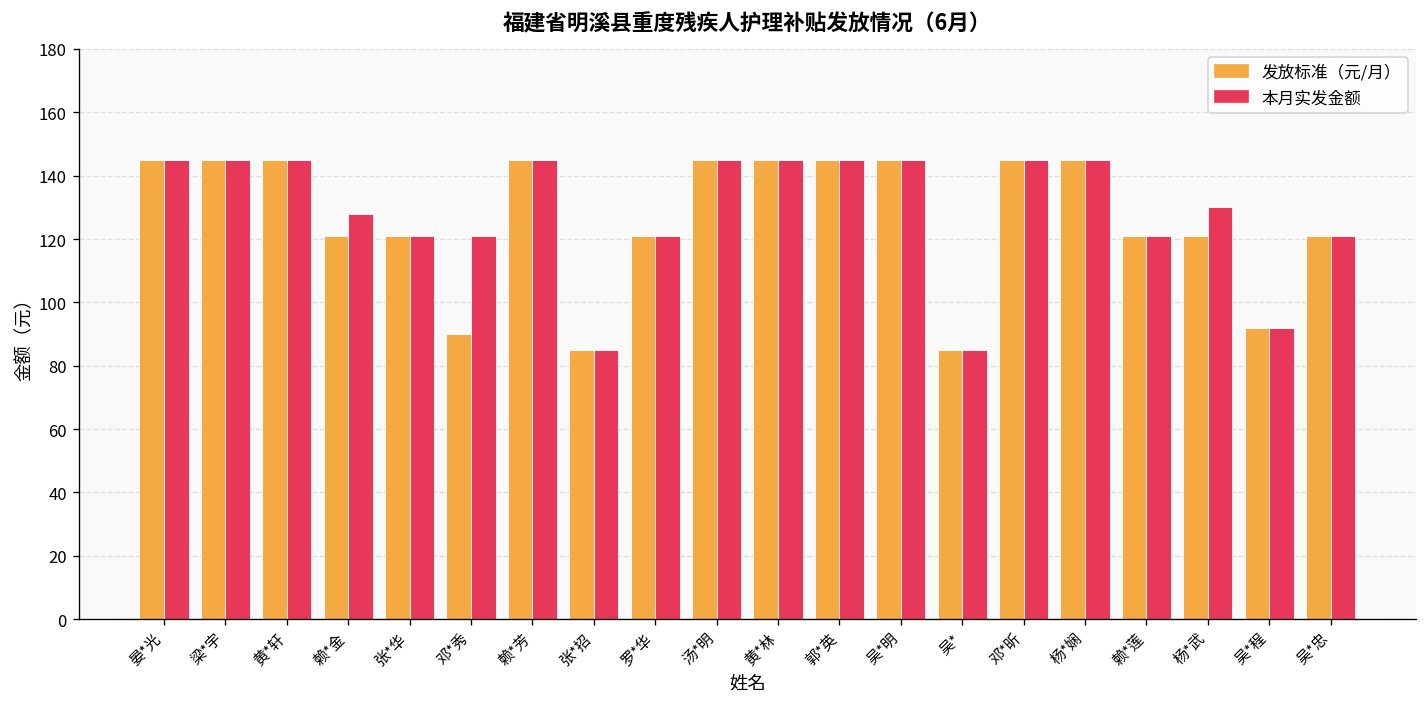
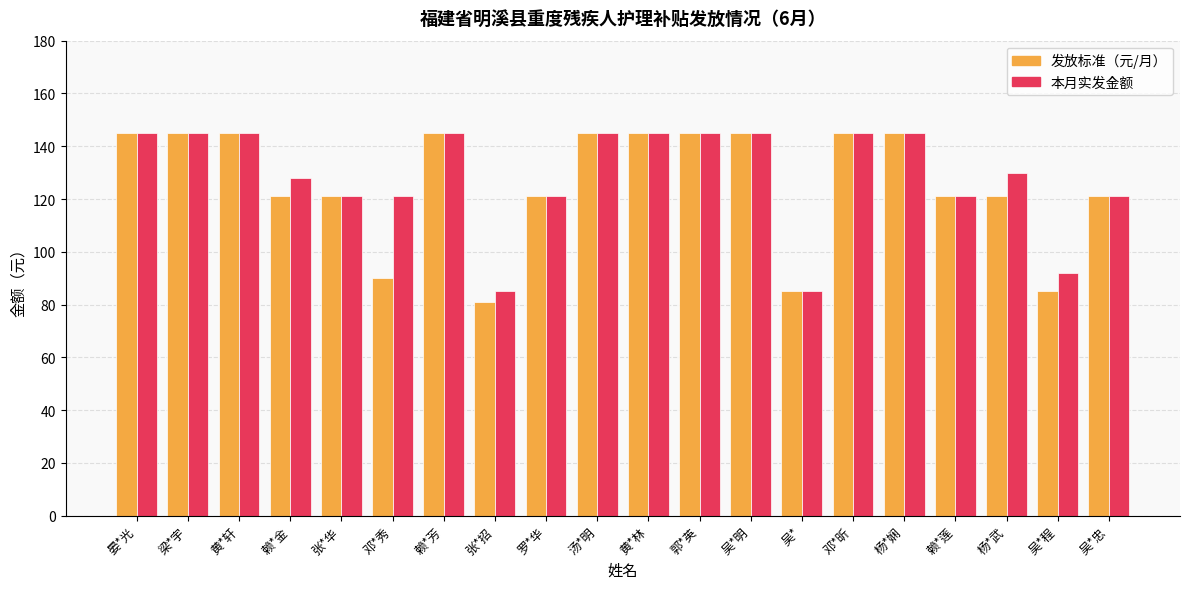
  {
    "发放标准（元/月）": {
      "晏*光": 145,
      "梁*宇": 145,
      "黄*轩": 145,
      "赖*金": 121,
      "张*华": 121,
      "邓*秀": 90,
      "赖*芳": 145,
-     "张*招": 85,
+     "张*招": 81,
      "罗*华": 121,
      "汤*明": 145,
      "黄*林": 145,
      "郭*英": 145,
      "吴*明": 145,
      "吴*": 85,
      "邓*昕": 145,
      "杨*娴": 145,
      "赖*莲": 121,
      "杨*武": 121,
-     "吴*程": 92,
+     "吴*程": 85,
      "吴*忠": 121
    },
    "本月实发金额": {
      "晏*光": 145,
      "梁*宇": 145,
      "黄*轩": 145,
      "赖*金": 128,
      "张*华": 121,
      "邓*秀": 121,
      "赖*芳": 145,
      "张*招": 85,
      "罗*华": 121,
      "汤*明": 145,
      "黄*林": 145,
      "郭*英": 145,
      "吴*明": 145,
      "吴*": 85,
      "邓*昕": 145,
      "杨*娴": 145,
      "赖*莲": 121,
      "杨*武": 130,
      "吴*程": 92,
      "吴*忠": 121
    }
  }
